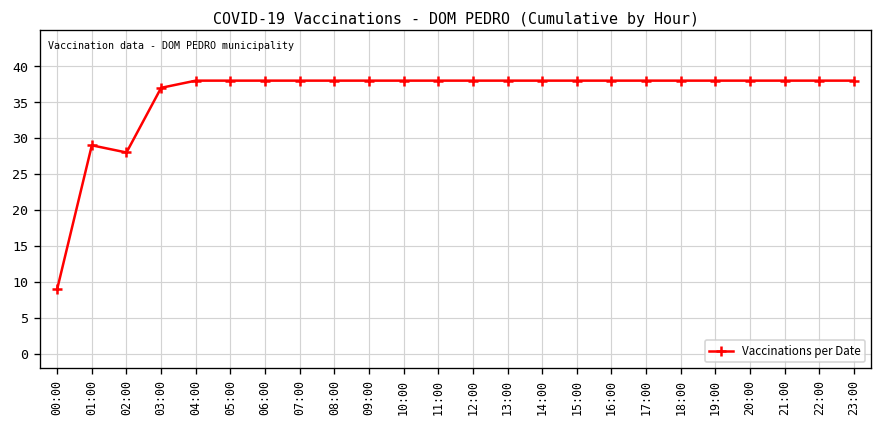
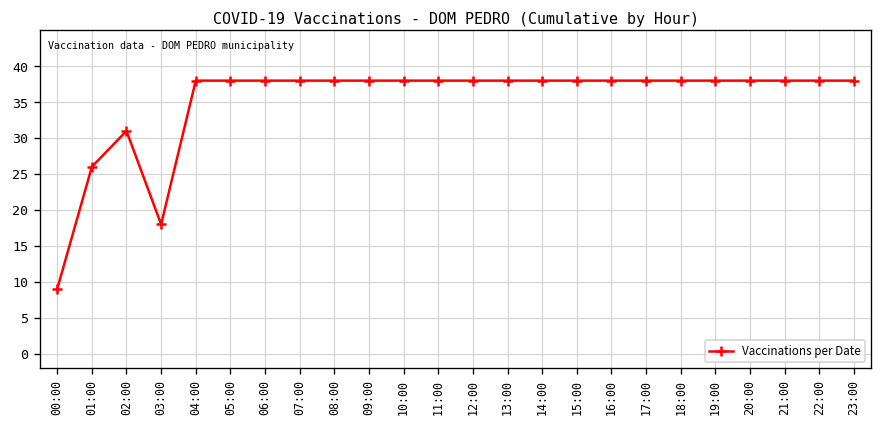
  {
    "00:00": 9,
-   "01:00": 29,
-   "02:00": 28,
-   "03:00": 37,
+   "01:00": 26,
+   "02:00": 31,
+   "03:00": 18,
    "04:00": 38,
    "05:00": 38,
    "06:00": 38,
    "07:00": 38,
    "08:00": 38,
    "09:00": 38,
    "10:00": 38,
    "11:00": 38,
    "12:00": 38,
    "13:00": 38,
    "14:00": 38,
    "15:00": 38,
    "16:00": 38,
    "17:00": 38,
    "18:00": 38,
    "19:00": 38,
    "20:00": 38,
    "21:00": 38,
    "22:00": 38,
    "23:00": 38
  }
